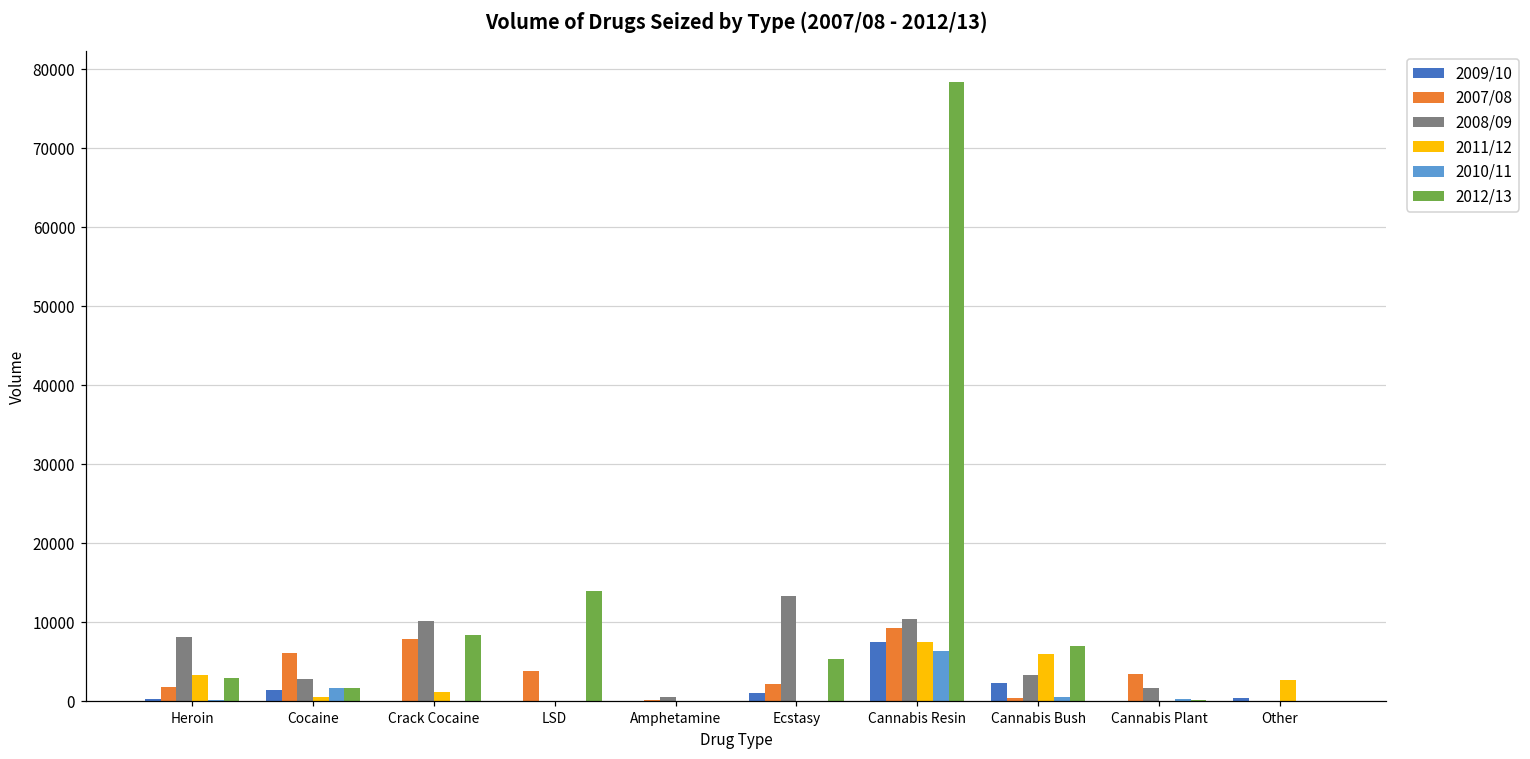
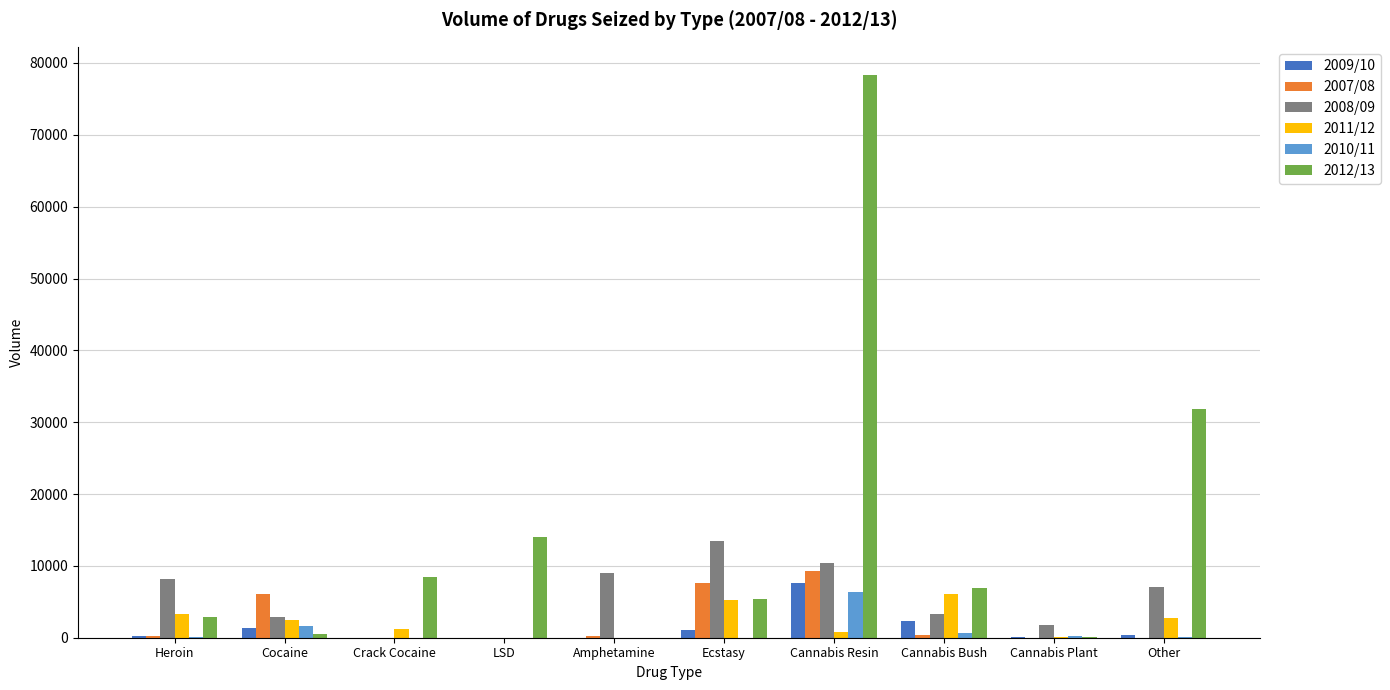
  {
    "2007/08": {
-     "Heroin": 2000,
+     "Heroin": 0,
      "Cocaine": 6000,
-     "Crack Cocaine": 8000,
-     "LSD": 4000,
-     "Ecstasy": 2000,
+     "Crack Cocaine": 0,
+     "LSD": 0,
+     "Ecstasy": 8000,
      "Cannabis Resin": 9000,
      "Cannabis Bush": 0,
-     "Cannabis Plant": 3000,
+     "Cannabis Plant": 0,
      "Other": 0
    },
    "2008/09": {
      "Heroin": 8000,
      "Cocaine": 3000,
-     "Crack Cocaine": 10000,
+     "Crack Cocaine": 0,
      "LSD": 0,
-     "Amphetamine": 1000,
+     "Amphetamine": 9000,
      "Ecstasy": 13000,
      "Cannabis Resin": 10000,
      "Cannabis Bush": 3000,
      "Cannabis Plant": 2000,
-     "Other": 0
+     "Other": 7000
    },
    "2011/12": {
      "Heroin": 3000,
-     "Cocaine": 1000,
+     "Cocaine": 2000,
      "Crack Cocaine": 1000,
      "LSD": 0,
      "Amphetamine": 0,
-     "Ecstasy": 0,
-     "Cannabis Resin": 7000,
+     "Ecstasy": 5000,
+     "Cannabis Resin": 1000,
      "Cannabis Bush": 6000,
      "Other": 3000
    },
    "2012/13": {
      "Heroin": 3000,
-     "Cocaine": 2000,
+     "Cocaine": 1000,
      "Crack Cocaine": 8000,
      "LSD": 14000,
      "Amphetamine": 0,
      "Ecstasy": 5000,
      "Cannabis Resin": 78000,
      "Cannabis Bush": 7000,
-     "Other": 0
+     "Other": 32000
    }
  }
